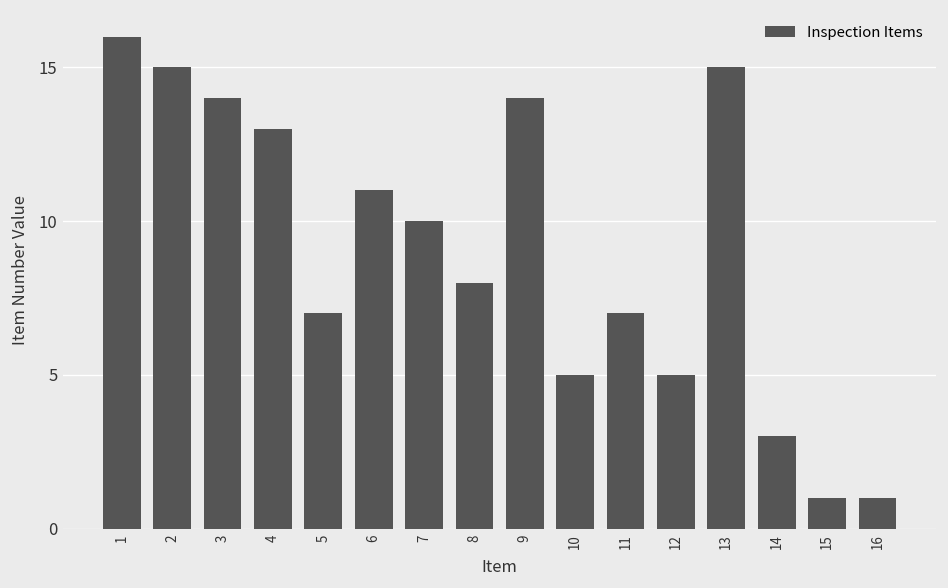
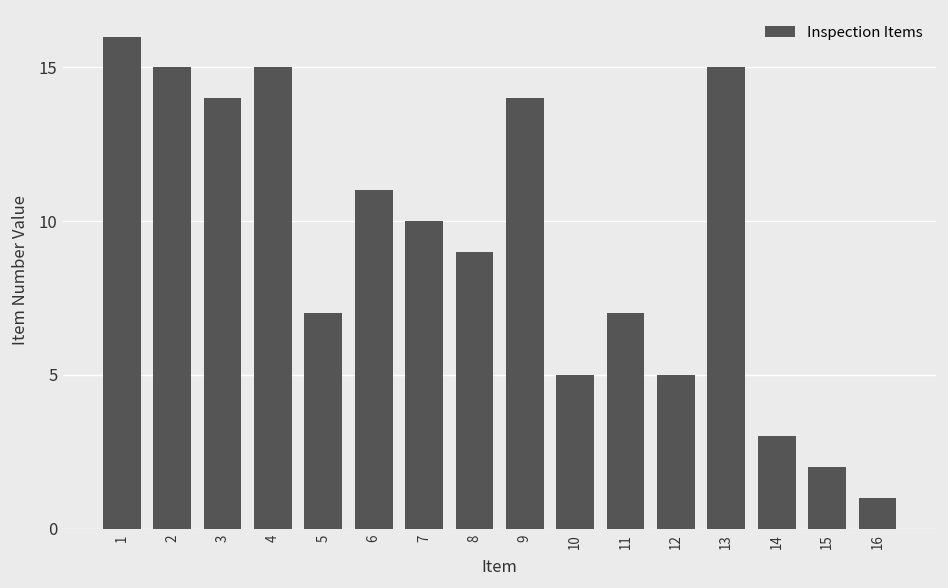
  {
    "1": 16,
    "2": 15,
    "3": 14,
-   "4": 13,
+   "4": 15,
    "5": 7,
    "6": 11,
    "7": 10,
-   "8": 8,
+   "8": 9,
    "9": 14,
    "10": 5,
    "11": 7,
    "12": 5,
    "13": 15,
    "14": 3,
-   "15": 1,
+   "15": 2,
    "16": 1
  }
